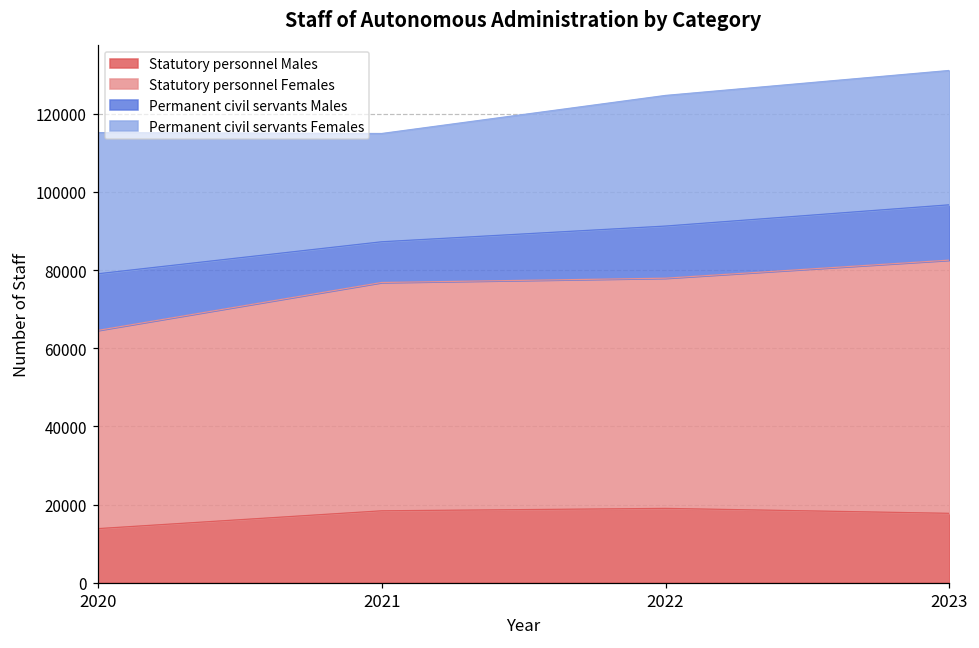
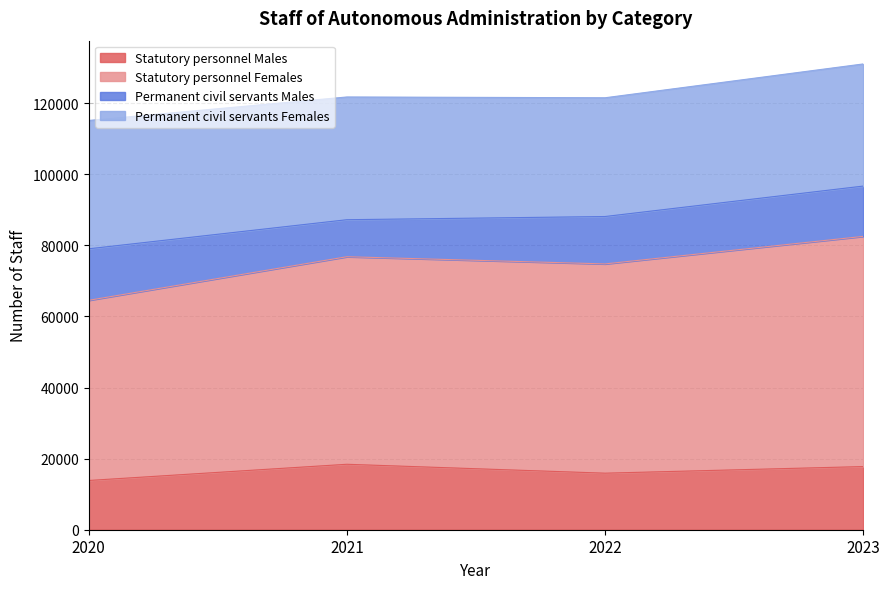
  {
    "Statutory personnel Males": {
      "2020": 14000,
      "2021": 18000,
-     "2022": 19000,
+     "2022": 16000,
      "2023": 18000
    },
    "Statutory personnel Females": {
      "2020": 51000,
      "2021": 58000,
      "2022": 59000,
      "2023": 65000
    },
    "Permanent civil servants Males": {
      "2020": 14000,
      "2021": 10000,
      "2022": 13000,
      "2023": 14000
    },
    "Permanent civil servants Females": {
      "2020": 36000,
-     "2021": 28000,
+     "2021": 35000,
      "2022": 33000,
      "2023": 34000
    }
  }
